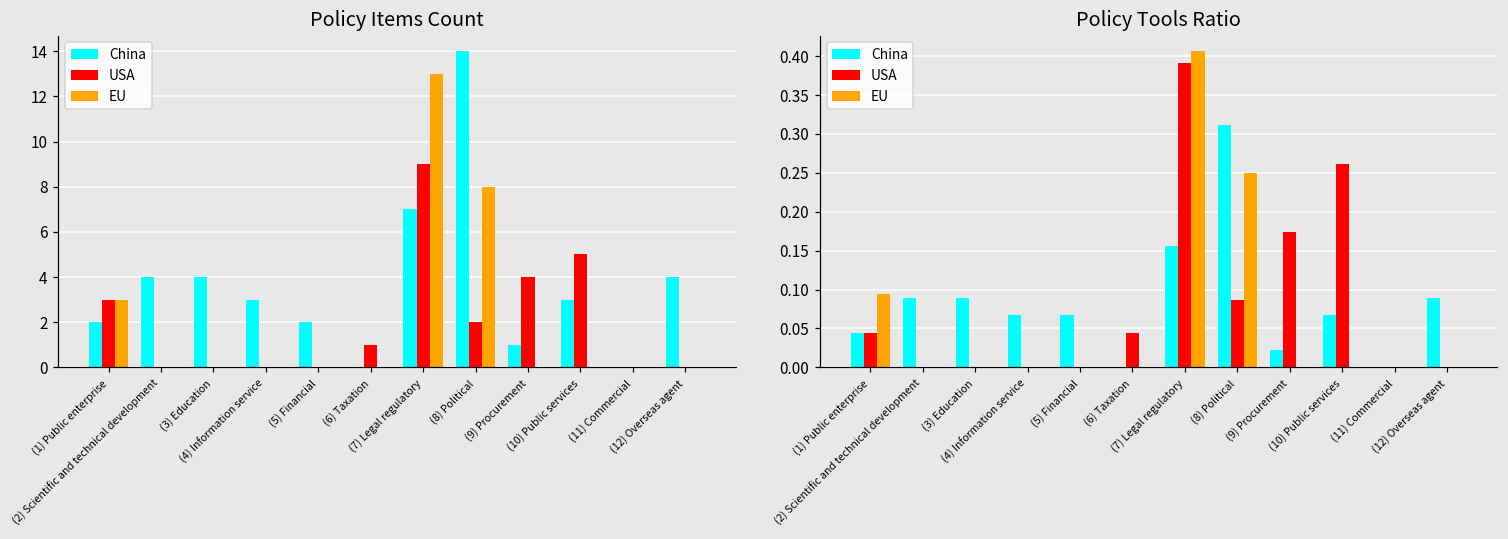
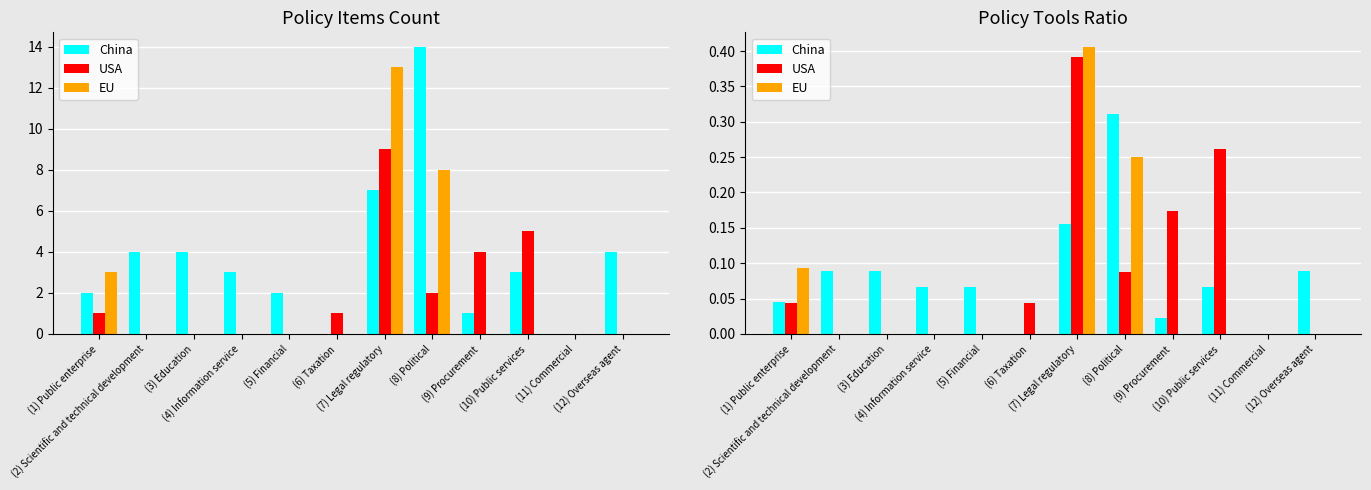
  {
    "Policy Items Count": {
      "China": {
        "(1) Public enterprise": 2,
        "(2) Scientific and technical development": 4,
        "(3) Education": 4,
        "(4) Information service": 3,
        "(5) Financial": 2,
        "(6) Taxation": 0,
        "(7) Legal regulatory": 7,
        "(8) Political": 14,
        "(9) Procurement": 1,
        "(10) Public services": 3,
        "(11) Commercial": 0,
        "(12) Overseas agent": 4
      },
      "USA": {
-       "(1) Public enterprise": 3,
+       "(1) Public enterprise": 1,
        "(2) Scientific and technical development": 0,
        "(3) Education": 0,
        "(4) Information service": 0,
        "(5) Financial": 0,
        "(6) Taxation": 1,
        "(7) Legal regulatory": 9,
        "(8) Political": 2,
        "(9) Procurement": 4,
        "(10) Public services": 5,
        "(11) Commercial": 0,
        "(12) Overseas agent": 0
      },
      "EU": {
        "(1) Public enterprise": 3,
        "(2) Scientific and technical development": 0,
        "(3) Education": 0,
        "(4) Information service": 0,
        "(5) Financial": 0,
        "(6) Taxation": 0,
        "(7) Legal regulatory": 13,
        "(8) Political": 8,
        "(9) Procurement": 0,
        "(10) Public services": 0,
        "(11) Commercial": 0,
        "(12) Overseas agent": 0
      }
    },
    "Policy Tools Ratio": {
      "China": {
        "(1) Public enterprise": 0.04,
        "(2) Scientific and technical development": 0.09,
        "(3) Education": 0.09,
        "(4) Information service": 0.07,
        "(5) Financial": 0.07,
        "(6) Taxation": 0.00,
        "(7) Legal regulatory": 0.16,
        "(8) Political": 0.31,
        "(9) Procurement": 0.02,
        "(10) Public services": 0.07,
        "(11) Commercial": 0.00,
        "(12) Overseas agent": 0.09
      },
      "USA": {
        "(1) Public enterprise": 0.04,
        "(2) Scientific and technical development": 0.00,
        "(3) Education": 0.00,
        "(4) Information service": 0.00,
        "(5) Financial": 0.00,
        "(6) Taxation": 0.04,
        "(7) Legal regulatory": 0.39,
        "(8) Political": 0.09,
        "(9) Procurement": 0.17,
        "(10) Public services": 0.26,
        "(11) Commercial": 0.00,
        "(12) Overseas agent": 0.00
      },
      "EU": {
        "(1) Public enterprise": 0.09,
        "(2) Scientific and technical development": 0.00,
        "(3) Education": 0.00,
        "(4) Information service": 0.00,
        "(5) Financial": 0.00,
        "(6) Taxation": 0.00,
        "(7) Legal regulatory": 0.41,
        "(8) Political": 0.25,
        "(9) Procurement": 0.00,
        "(10) Public services": 0.00,
        "(11) Commercial": 0.00,
        "(12) Overseas agent": 0.00
      }
    }
  }
